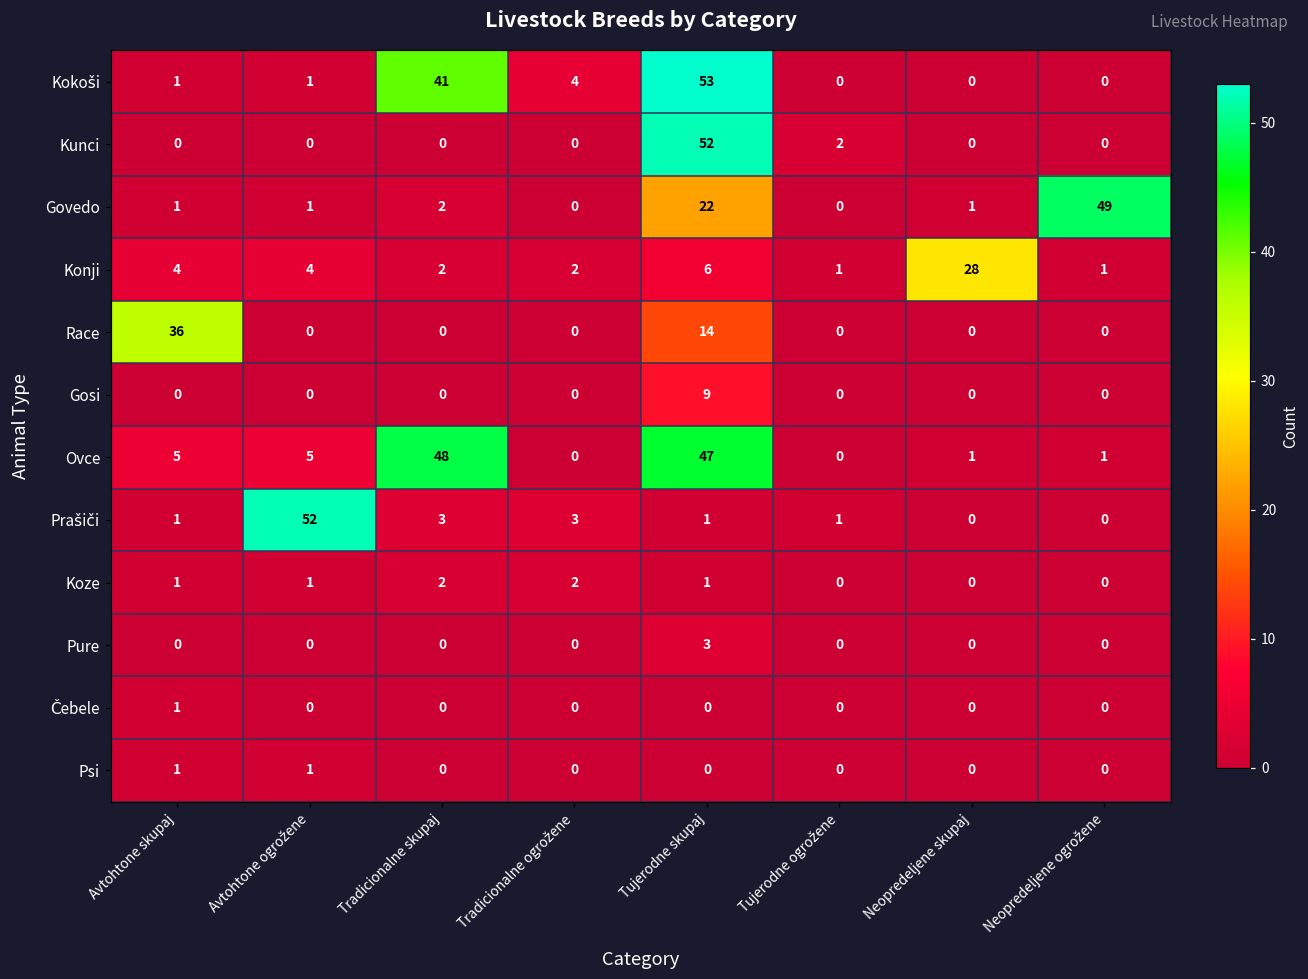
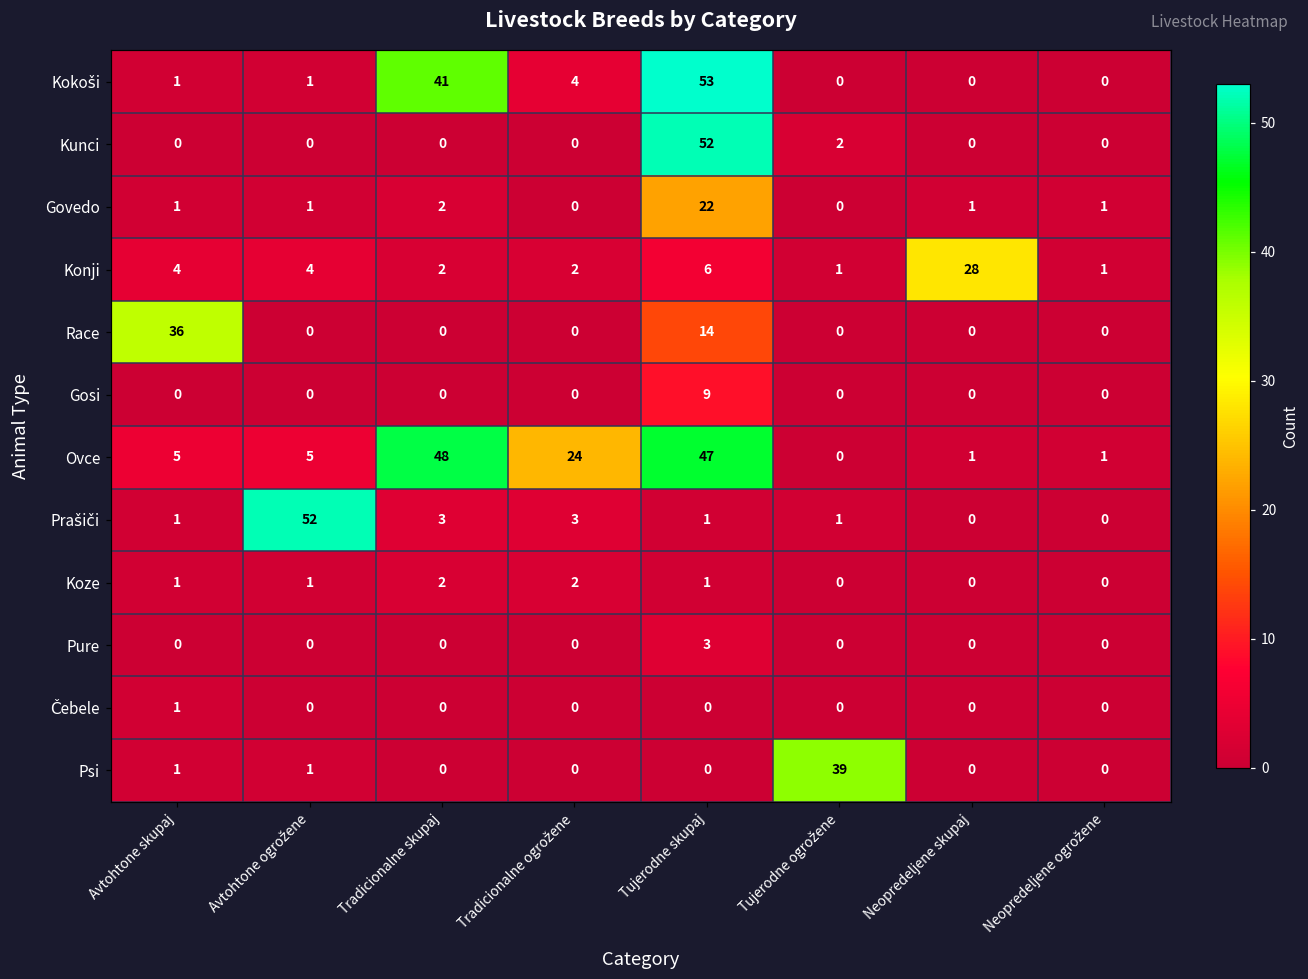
  {
    "Kokoši": {
      "Avtohtone skupaj": 1,
      "Avtohtone ogrožene": 1,
      "Tradicionalne skupaj": 41,
      "Tradicionalne ogrožene": 4,
      "Tujerodne skupaj": 53,
      "Tujerodne ogrožene": 0,
      "Neopredeljene skupaj": 0,
      "Neopredeljene ogrožene": 0
    },
    "Kunci": {
      "Avtohtone skupaj": 0,
      "Avtohtone ogrožene": 0,
      "Tradicionalne skupaj": 0,
      "Tradicionalne ogrožene": 0,
      "Tujerodne skupaj": 52,
      "Tujerodne ogrožene": 2,
      "Neopredeljene skupaj": 0,
      "Neopredeljene ogrožene": 0
    },
    "Govedo": {
      "Avtohtone skupaj": 1,
      "Avtohtone ogrožene": 1,
      "Tradicionalne skupaj": 2,
      "Tradicionalne ogrožene": 0,
      "Tujerodne skupaj": 22,
      "Tujerodne ogrožene": 0,
      "Neopredeljene skupaj": 1,
-     "Neopredeljene ogrožene": 49
+     "Neopredeljene ogrožene": 1
    },
    "Konji": {
      "Avtohtone skupaj": 4,
      "Avtohtone ogrožene": 4,
      "Tradicionalne skupaj": 2,
      "Tradicionalne ogrožene": 2,
      "Tujerodne skupaj": 6,
      "Tujerodne ogrožene": 1,
      "Neopredeljene skupaj": 28,
      "Neopredeljene ogrožene": 1
    },
    "Race": {
      "Avtohtone skupaj": 36,
      "Avtohtone ogrožene": 0,
      "Tradicionalne skupaj": 0,
      "Tradicionalne ogrožene": 0,
      "Tujerodne skupaj": 14,
      "Tujerodne ogrožene": 0,
      "Neopredeljene skupaj": 0,
      "Neopredeljene ogrožene": 0
    },
    "Gosi": {
      "Avtohtone skupaj": 0,
      "Avtohtone ogrožene": 0,
      "Tradicionalne skupaj": 0,
      "Tradicionalne ogrožene": 0,
      "Tujerodne skupaj": 9,
      "Tujerodne ogrožene": 0,
      "Neopredeljene skupaj": 0,
      "Neopredeljene ogrožene": 0
    },
    "Ovce": {
      "Avtohtone skupaj": 5,
      "Avtohtone ogrožene": 5,
      "Tradicionalne skupaj": 48,
-     "Tradicionalne ogrožene": 0,
+     "Tradicionalne ogrožene": 24,
      "Tujerodne skupaj": 47,
      "Tujerodne ogrožene": 0,
      "Neopredeljene skupaj": 1,
      "Neopredeljene ogrožene": 1
    },
    "Prašiči": {
      "Avtohtone skupaj": 1,
      "Avtohtone ogrožene": 52,
      "Tradicionalne skupaj": 3,
      "Tradicionalne ogrožene": 3,
      "Tujerodne skupaj": 1,
      "Tujerodne ogrožene": 1,
      "Neopredeljene skupaj": 0,
      "Neopredeljene ogrožene": 0
    },
    "Koze": {
      "Avtohtone skupaj": 1,
      "Avtohtone ogrožene": 1,
      "Tradicionalne skupaj": 2,
      "Tradicionalne ogrožene": 2,
      "Tujerodne skupaj": 1,
      "Tujerodne ogrožene": 0,
      "Neopredeljene skupaj": 0,
      "Neopredeljene ogrožene": 0
    },
    "Pure": {
      "Avtohtone skupaj": 0,
      "Avtohtone ogrožene": 0,
      "Tradicionalne skupaj": 0,
      "Tradicionalne ogrožene": 0,
      "Tujerodne skupaj": 3,
      "Tujerodne ogrožene": 0,
      "Neopredeljene skupaj": 0,
      "Neopredeljene ogrožene": 0
    },
    "Čebele": {
      "Avtohtone skupaj": 1,
      "Avtohtone ogrožene": 0,
      "Tradicionalne skupaj": 0,
      "Tradicionalne ogrožene": 0,
      "Tujerodne skupaj": 0,
      "Tujerodne ogrožene": 0,
      "Neopredeljene skupaj": 0,
      "Neopredeljene ogrožene": 0
    },
    "Psi": {
      "Avtohtone skupaj": 1,
      "Avtohtone ogrožene": 1,
      "Tradicionalne skupaj": 0,
      "Tradicionalne ogrožene": 0,
      "Tujerodne skupaj": 0,
-     "Tujerodne ogrožene": 0,
+     "Tujerodne ogrožene": 39,
      "Neopredeljene skupaj": 0,
      "Neopredeljene ogrožene": 0
    }
  }
